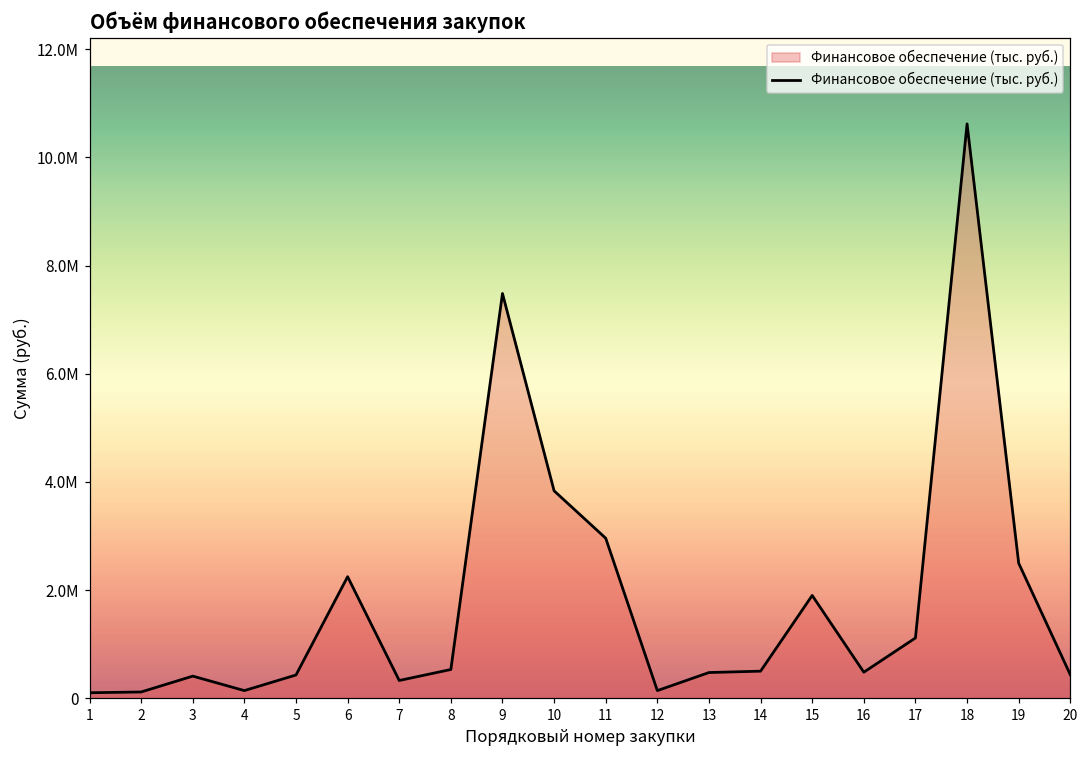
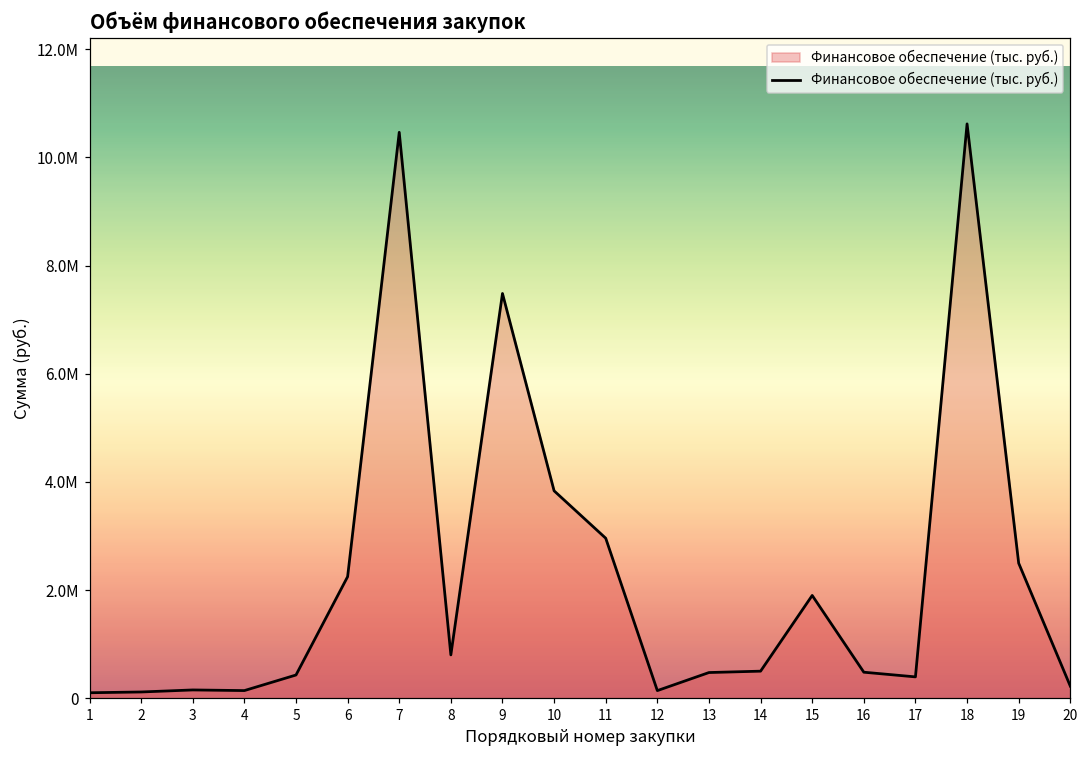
  {
    "1": 100000,
    "2": 100000,
-   "3": 400000,
+   "3": 200000,
    "4": 100000,
    "5": 400000,
    "6": 2200000,
-   "7": 300000,
-   "8": 500000,
+   "7": 10500000,
+   "8": 800000,
    "9": 7500000,
    "10": 3800000,
    "11": 3000000,
    "12": 100000,
    "13": 500000,
    "14": 500000,
    "15": 1900000,
    "16": 500000,
-   "17": 1100000,
+   "17": 400000,
    "18": 10600000,
    "19": 2500000,
-   "20": 400000
+   "20": 200000
  }
